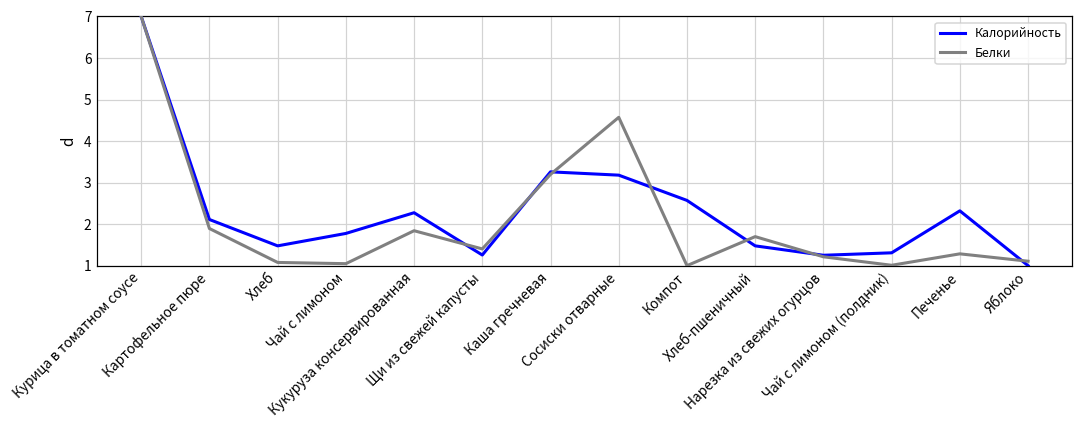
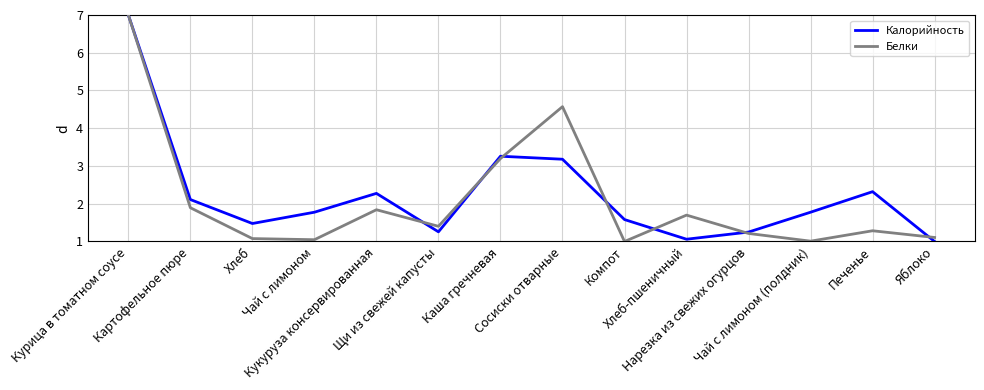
  {
    "Калорийность": {
      "Картофельное пюре": 2.1,
      "Хлеб": 1.5,
      "Чай с лимоном": 1.8,
      "Кукуруза консервированная": 2.3,
      "Щи из свежей капусты": 1.3,
      "Сосиски отварные": 3.2,
-     "Компот": 2.6,
-     "Хлеб-пшеничный": 1.5,
-     "Чай с лимоном (полдник)": 1.3,
+     "Компот": 1.6,
+     "Хлеб-пшеничный": 1.1,
+     "Чай с лимоном (полдник)": 1.8,
      "Печенье": 2.3,
      "Яблоко": 1.0
    },
    "Белки": {
      "Картофельное пюре": 1.9,
      "Хлеб": 1.1,
      "Чай с лимоном": 1.0,
      "Кукуруза консервированная": 1.8,
      "Щи из свежей капусты": 1.4,
      "Сосиски отварные": 4.6,
      "Компот": 1.0,
      "Хлеб-пшеничный": 1.7,
      "Чай с лимоном (полдник)": 1.0,
      "Печенье": 1.3,
      "Яблоко": 1.1
    }
  }
